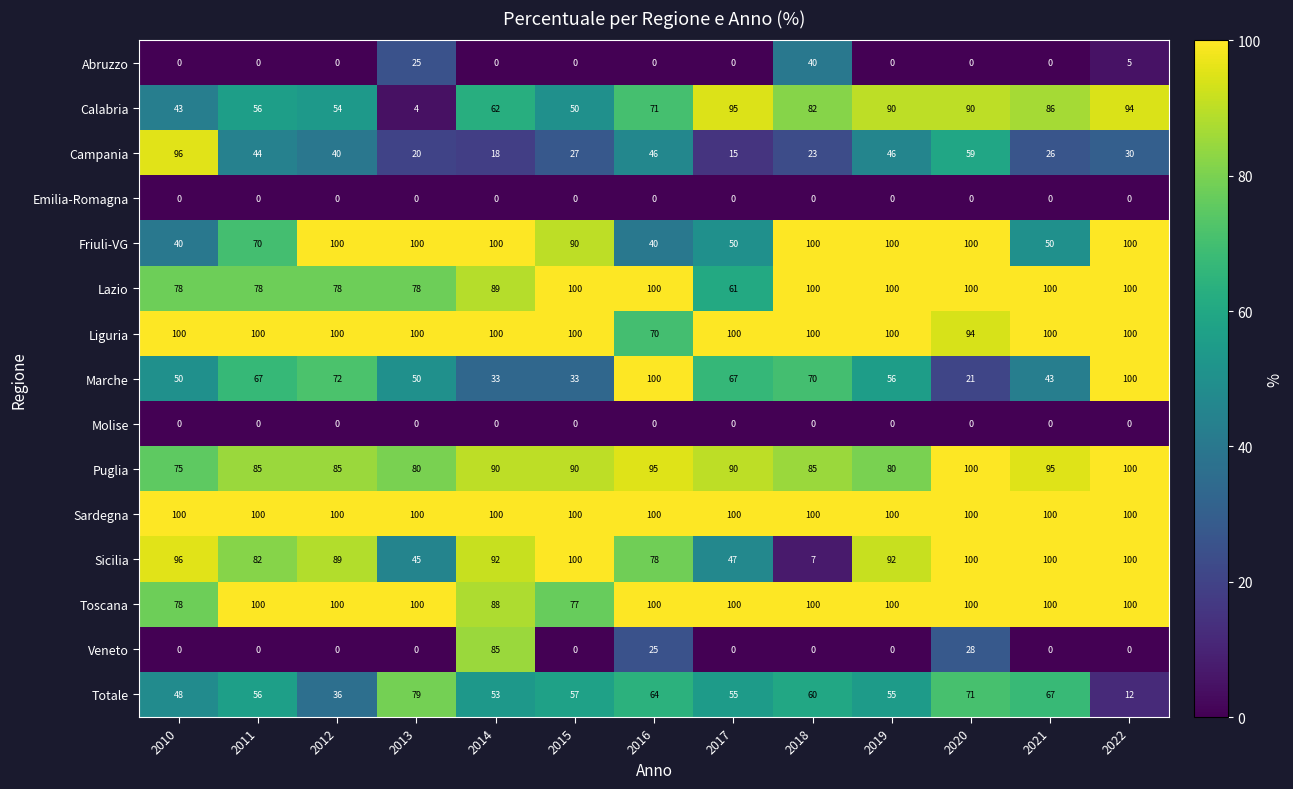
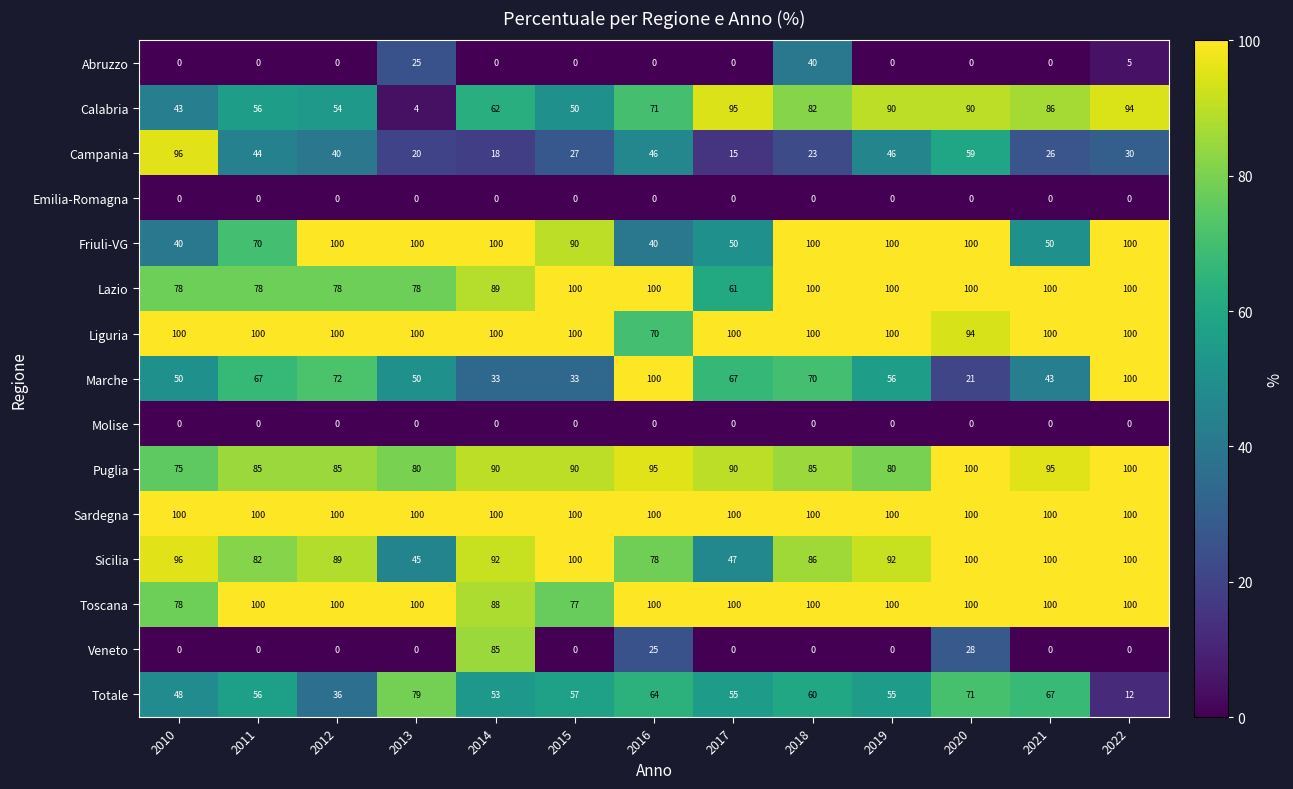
  {
    "Abruzzo": {
      "2010": 0,
      "2011": 0,
      "2012": 0,
      "2013": 25,
      "2014": 0,
      "2015": 0,
      "2016": 0,
      "2017": 0,
      "2018": 40,
      "2019": 0,
      "2020": 0,
      "2021": 0,
      "2022": 5
    },
    "Calabria": {
      "2010": 43,
      "2011": 56,
      "2012": 54,
      "2013": 4,
      "2014": 62,
      "2015": 50,
      "2016": 71,
      "2017": 95,
      "2018": 82,
      "2019": 90,
      "2020": 90,
      "2021": 86,
      "2022": 94
    },
    "Campania": {
      "2010": 96,
      "2011": 44,
      "2012": 40,
      "2013": 20,
      "2014": 18,
      "2015": 27,
      "2016": 46,
      "2017": 15,
      "2018": 23,
      "2019": 46,
      "2020": 59,
      "2021": 26,
      "2022": 30
    },
    "Emilia-Romagna": {
      "2010": 0,
      "2011": 0,
      "2012": 0,
      "2013": 0,
      "2014": 0,
      "2015": 0,
      "2016": 0,
      "2017": 0,
      "2018": 0,
      "2019": 0,
      "2020": 0,
      "2021": 0,
      "2022": 0
    },
    "Friuli-VG": {
      "2010": 40,
      "2011": 70,
      "2012": 100,
      "2013": 100,
      "2014": 100,
      "2015": 90,
      "2016": 40,
      "2017": 50,
      "2018": 100,
      "2019": 100,
      "2020": 100,
      "2021": 50,
      "2022": 100
    },
    "Lazio": {
      "2010": 78,
      "2011": 78,
      "2012": 78,
      "2013": 78,
      "2014": 89,
      "2015": 100,
      "2016": 100,
      "2017": 61,
      "2018": 100,
      "2019": 100,
      "2020": 100,
      "2021": 100,
      "2022": 100
    },
    "Liguria": {
      "2010": 100,
      "2011": 100,
      "2012": 100,
      "2013": 100,
      "2014": 100,
      "2015": 100,
      "2016": 70,
      "2017": 100,
      "2018": 100,
      "2019": 100,
      "2020": 94,
      "2021": 100,
      "2022": 100
    },
    "Marche": {
      "2010": 50,
      "2011": 67,
      "2012": 72,
      "2013": 50,
      "2014": 33,
      "2015": 33,
      "2016": 100,
      "2017": 67,
      "2018": 70,
      "2019": 56,
      "2020": 21,
      "2021": 43,
      "2022": 100
    },
    "Molise": {
      "2010": 0,
      "2011": 0,
      "2012": 0,
      "2013": 0,
      "2014": 0,
      "2015": 0,
      "2016": 0,
      "2017": 0,
      "2018": 0,
      "2019": 0,
      "2020": 0,
      "2021": 0,
      "2022": 0
    },
    "Puglia": {
      "2010": 75,
      "2011": 85,
      "2012": 85,
      "2013": 80,
      "2014": 90,
      "2015": 90,
      "2016": 95,
      "2017": 90,
      "2018": 85,
      "2019": 80,
      "2020": 100,
      "2021": 95,
      "2022": 100
    },
    "Sardegna": {
      "2010": 100,
      "2011": 100,
      "2012": 100,
      "2013": 100,
      "2014": 100,
      "2015": 100,
      "2016": 100,
      "2017": 100,
      "2018": 100,
      "2019": 100,
      "2020": 100,
      "2021": 100,
      "2022": 100
    },
    "Sicilia": {
      "2010": 96,
      "2011": 82,
      "2012": 89,
      "2013": 45,
      "2014": 92,
      "2015": 100,
      "2016": 78,
      "2017": 47,
-     "2018": 7,
+     "2018": 86,
      "2019": 92,
      "2020": 100,
      "2021": 100,
      "2022": 100
    },
    "Toscana": {
      "2010": 78,
      "2011": 100,
      "2012": 100,
      "2013": 100,
      "2014": 88,
      "2015": 77,
      "2016": 100,
      "2017": 100,
      "2018": 100,
      "2019": 100,
      "2020": 100,
      "2021": 100,
      "2022": 100
    },
    "Veneto": {
      "2010": 0,
      "2011": 0,
      "2012": 0,
      "2013": 0,
      "2014": 85,
      "2015": 0,
      "2016": 25,
      "2017": 0,
      "2018": 0,
      "2019": 0,
      "2020": 28,
      "2021": 0,
      "2022": 0
    },
    "Totale": {
      "2010": 48,
      "2011": 56,
      "2012": 36,
      "2013": 79,
      "2014": 53,
      "2015": 57,
      "2016": 64,
      "2017": 55,
      "2018": 60,
      "2019": 55,
      "2020": 71,
      "2021": 67,
      "2022": 12
    }
  }
